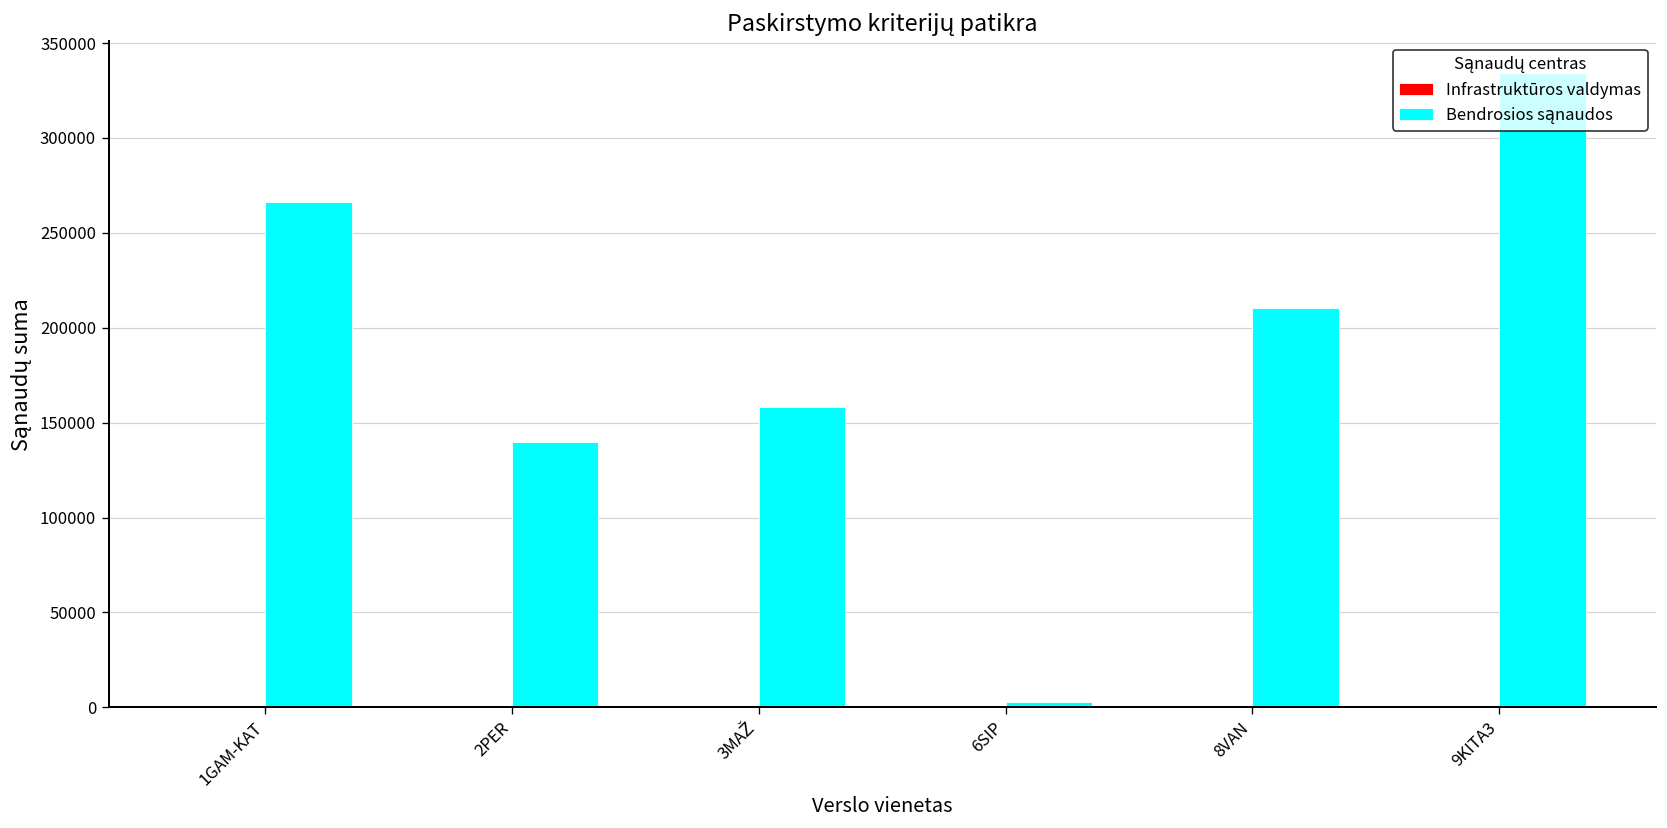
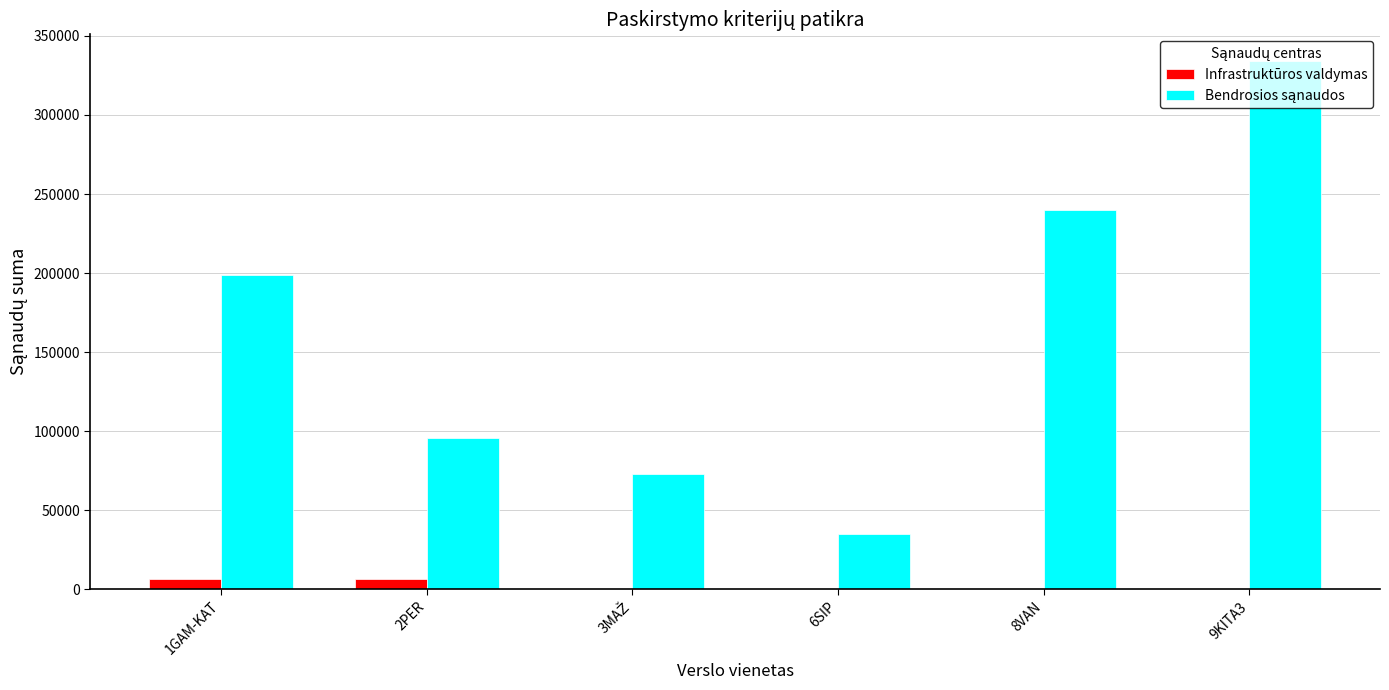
  {
    "Infrastruktūros valdymas": {
-     "1GAM-KAT": 0,
-     "2PER": 0,
+     "1GAM-KAT": 6000,
+     "2PER": 7000,
      "3MAŽ": 0,
      "8VAN": 0,
      "9KITA3": 0
    },
    "Bendrosios sąnaudos": {
-     "1GAM-KAT": 266000,
-     "2PER": 140000,
-     "3MAŽ": 158000,
-     "6SIP": 3000,
-     "8VAN": 210000
+     "1GAM-KAT": 199000,
+     "2PER": 96000,
+     "3MAŽ": 73000,
+     "6SIP": 35000,
+     "8VAN": 240000
    }
  }
